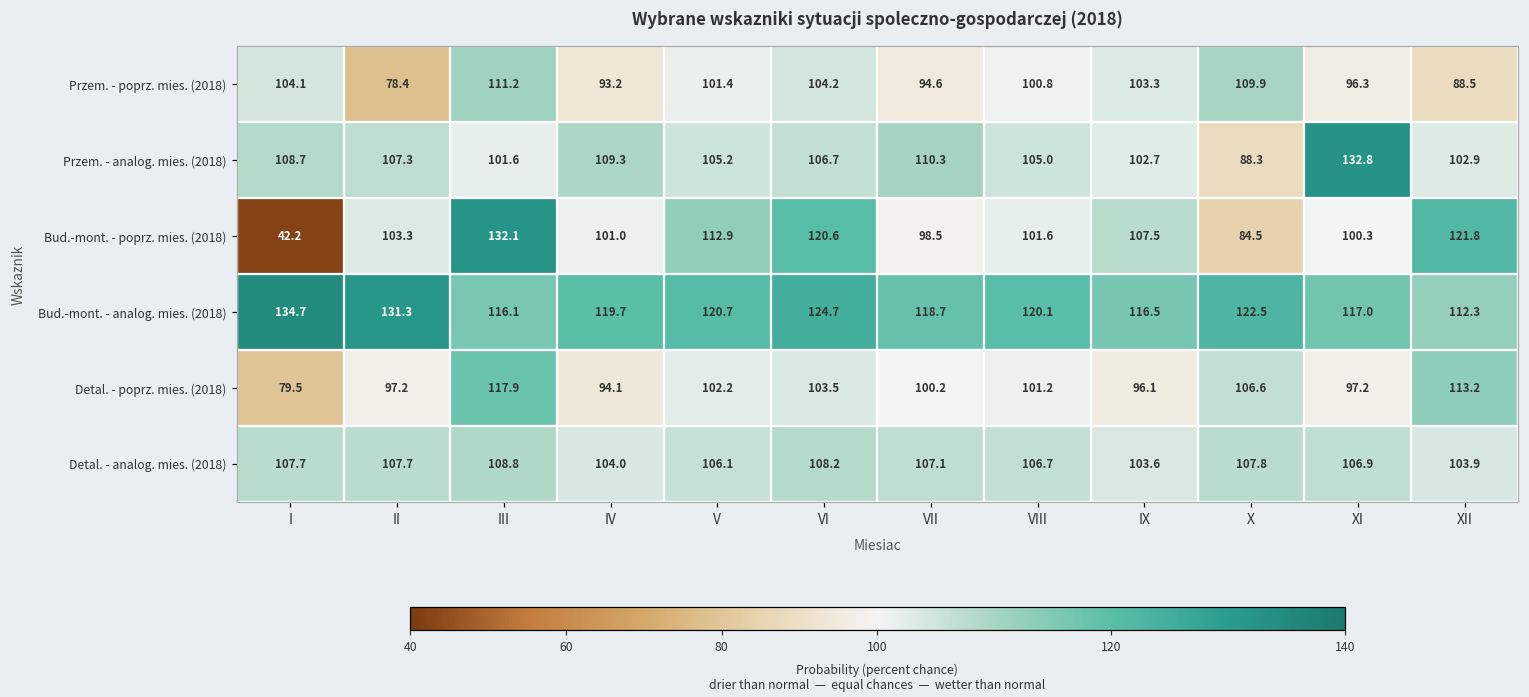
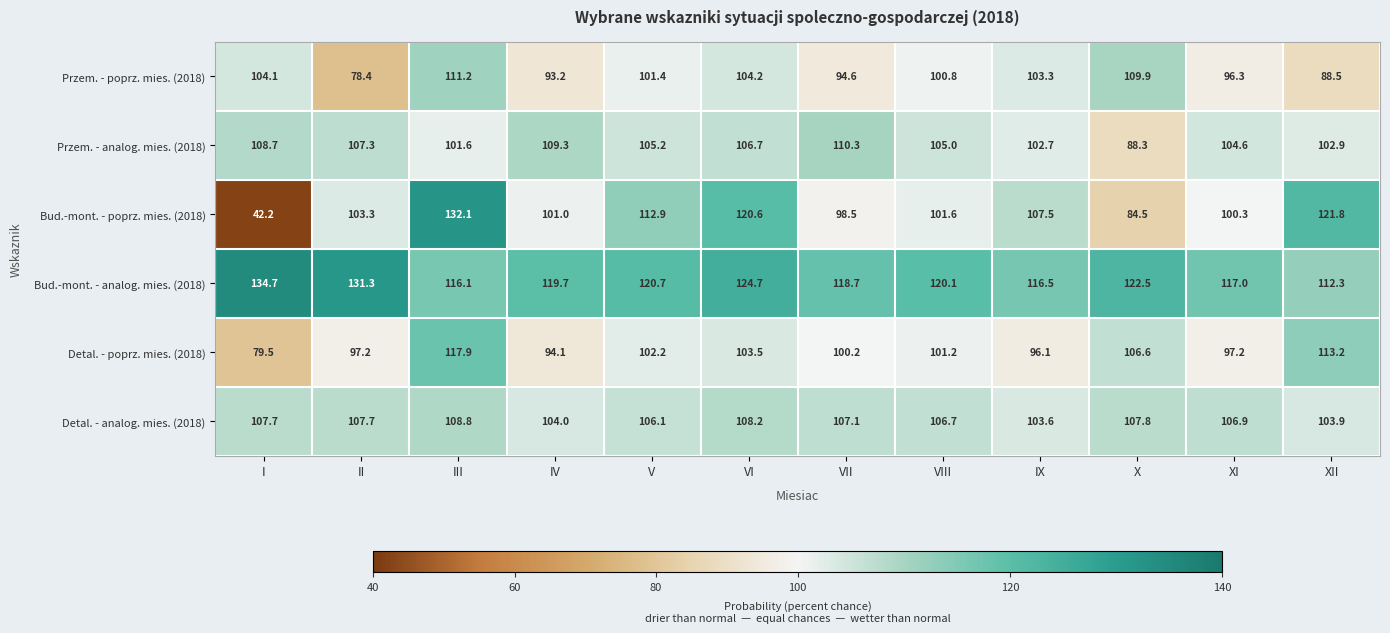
  {
    "Przem. - poprz. mies. (2018)": {
      "I": 104.1,
      "II": 78.4,
      "III": 111.2,
      "IV": 93.2,
      "V": 101.4,
      "VI": 104.2,
      "VII": 94.6,
      "VIII": 100.8,
      "IX": 103.3,
      "X": 109.9,
      "XI": 96.3,
      "XII": 88.5
    },
    "Przem. - analog. mies. (2018)": {
      "I": 108.7,
      "II": 107.3,
      "III": 101.6,
      "IV": 109.3,
      "V": 105.2,
      "VI": 106.7,
      "VII": 110.3,
      "VIII": 105.0,
      "IX": 102.7,
      "X": 88.3,
-     "XI": 132.8,
+     "XI": 104.6,
      "XII": 102.9
    },
    "Bud.-mont. - poprz. mies. (2018)": {
      "I": 42.2,
      "II": 103.3,
      "III": 132.1,
      "IV": 101.0,
      "V": 112.9,
      "VI": 120.6,
      "VII": 98.5,
      "VIII": 101.6,
      "IX": 107.5,
      "X": 84.5,
      "XI": 100.3,
      "XII": 121.8
    },
    "Bud.-mont. - analog. mies. (2018)": {
      "I": 134.7,
      "II": 131.3,
      "III": 116.1,
      "IV": 119.7,
      "V": 120.7,
      "VI": 124.7,
      "VII": 118.7,
      "VIII": 120.1,
      "IX": 116.5,
      "X": 122.5,
      "XI": 117.0,
      "XII": 112.3
    },
    "Detal. - poprz. mies. (2018)": {
      "I": 79.5,
      "II": 97.2,
      "III": 117.9,
      "IV": 94.1,
      "V": 102.2,
      "VI": 103.5,
      "VII": 100.2,
      "VIII": 101.2,
      "IX": 96.1,
      "X": 106.6,
      "XI": 97.2,
      "XII": 113.2
    },
    "Detal. - analog. mies. (2018)": {
      "I": 107.7,
      "II": 107.7,
      "III": 108.8,
      "IV": 104.0,
      "V": 106.1,
      "VI": 108.2,
      "VII": 107.1,
      "VIII": 106.7,
      "IX": 103.6,
      "X": 107.8,
      "XI": 106.9,
      "XII": 103.9
    }
  }
